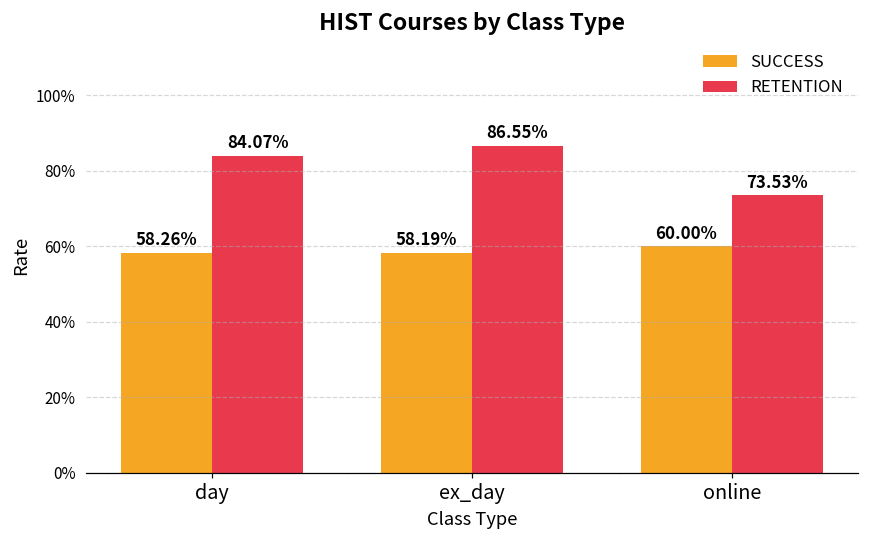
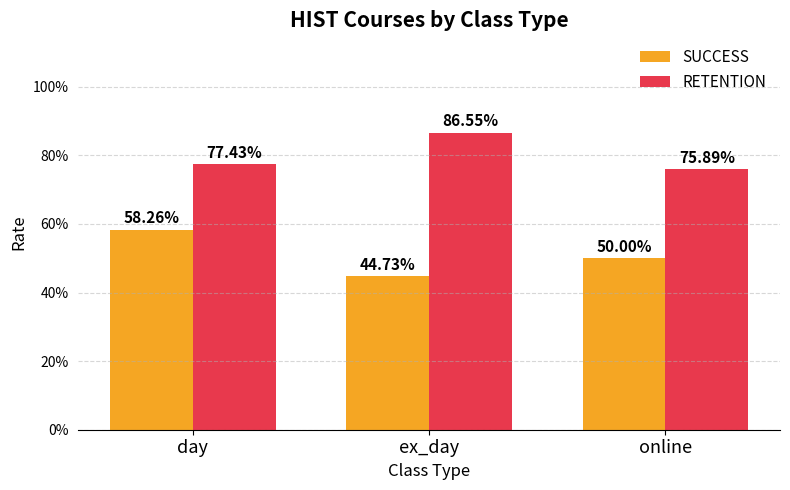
  {
    "SUCCESS": {
      "day": "58.26%",
-     "ex_day": "58.19%",
-     "online": "60.00%"
+     "ex_day": "44.73%",
+     "online": "50.00%"
    },
    "RETENTION": {
-     "day": "84.07%",
+     "day": "77.43%",
      "ex_day": "86.55%",
-     "online": "73.53%"
+     "online": "75.89%"
    }
  }
